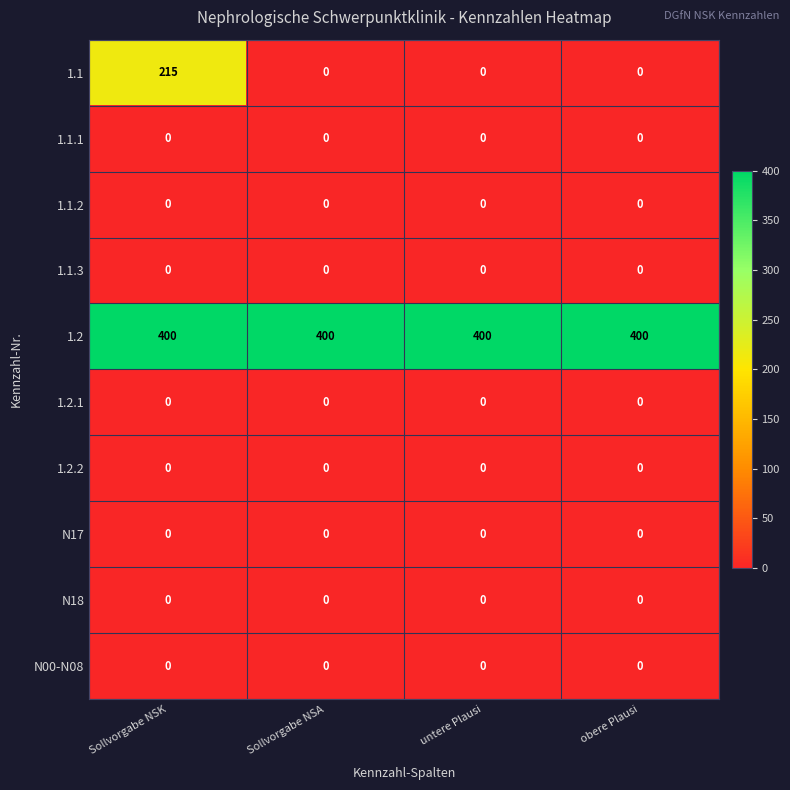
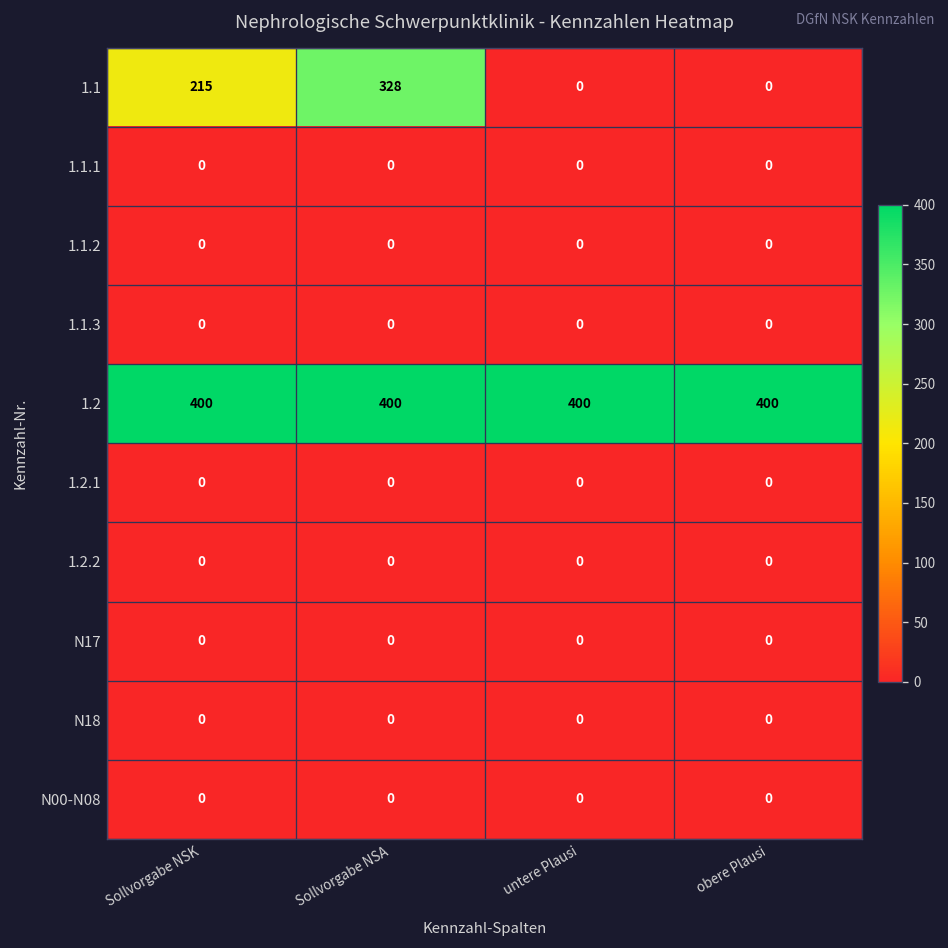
  {
    "1.1": {
      "Sollvorgabe NSK": 215,
-     "Sollvorgabe NSA": 0,
+     "Sollvorgabe NSA": 328,
      "untere Plausi": 0,
      "obere Plausi": 0
    },
    "1.1.1": {
      "Sollvorgabe NSK": 0,
      "Sollvorgabe NSA": 0,
      "untere Plausi": 0,
      "obere Plausi": 0
    },
    "1.1.2": {
      "Sollvorgabe NSK": 0,
      "Sollvorgabe NSA": 0,
      "untere Plausi": 0,
      "obere Plausi": 0
    },
    "1.1.3": {
      "Sollvorgabe NSK": 0,
      "Sollvorgabe NSA": 0,
      "untere Plausi": 0,
      "obere Plausi": 0
    },
    "1.2": {
      "Sollvorgabe NSK": 400,
      "Sollvorgabe NSA": 400,
      "untere Plausi": 400,
      "obere Plausi": 400
    },
    "1.2.1": {
      "Sollvorgabe NSK": 0,
      "Sollvorgabe NSA": 0,
      "untere Plausi": 0,
      "obere Plausi": 0
    },
    "1.2.2": {
      "Sollvorgabe NSK": 0,
      "Sollvorgabe NSA": 0,
      "untere Plausi": 0,
      "obere Plausi": 0
    },
    "N17": {
      "Sollvorgabe NSK": 0,
      "Sollvorgabe NSA": 0,
      "untere Plausi": 0,
      "obere Plausi": 0
    },
    "N18": {
      "Sollvorgabe NSK": 0,
      "Sollvorgabe NSA": 0,
      "untere Plausi": 0,
      "obere Plausi": 0
    },
    "N00-N08": {
      "Sollvorgabe NSK": 0,
      "Sollvorgabe NSA": 0,
      "untere Plausi": 0,
      "obere Plausi": 0
    }
  }
